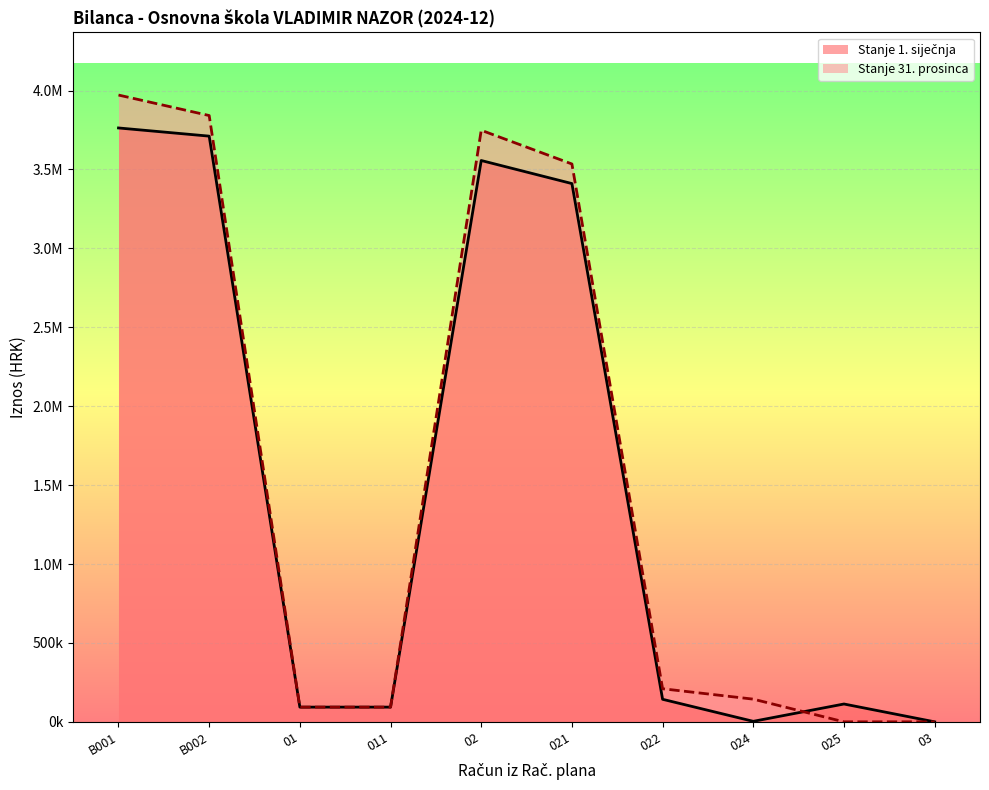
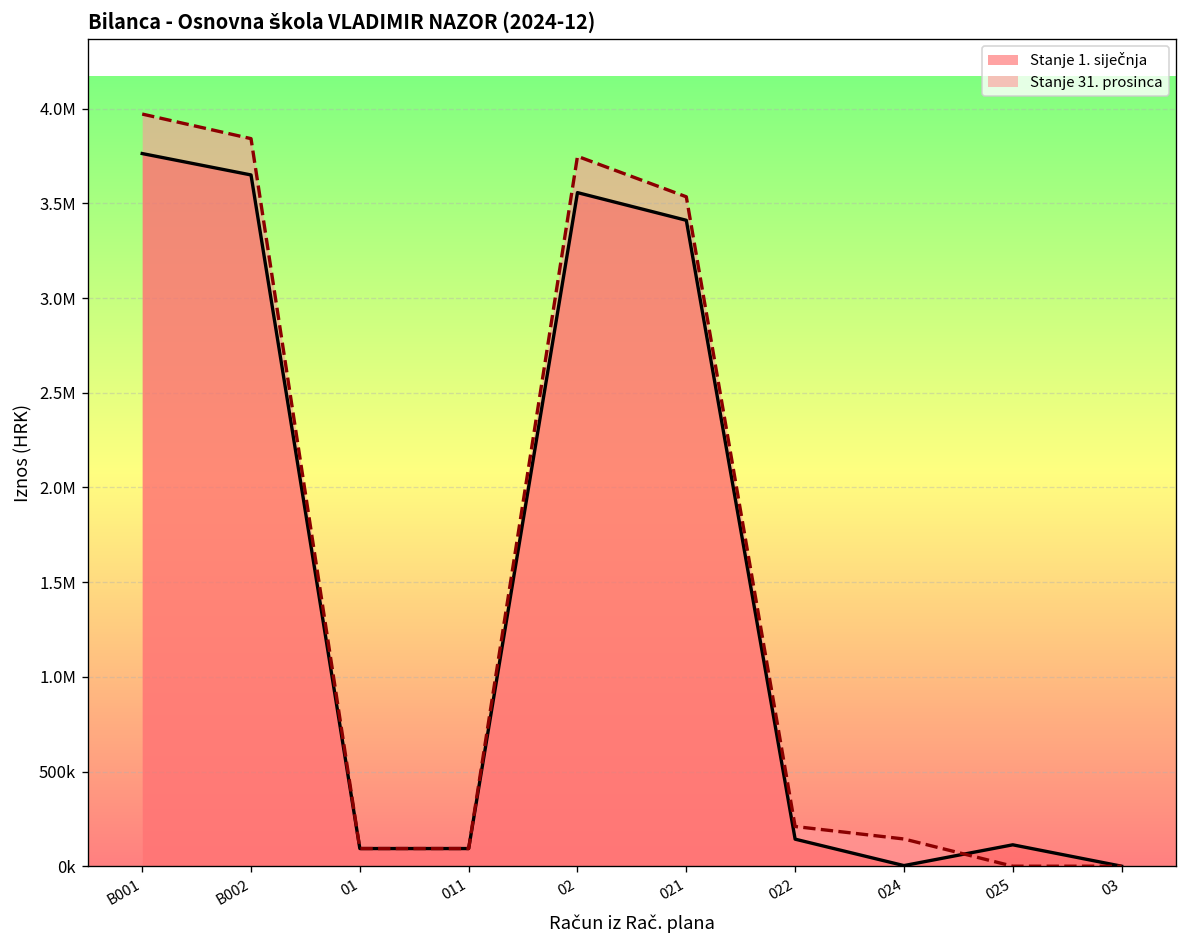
  {
    "Stanje 1. siječnja": {
      "B001": 3760000,
-     "B002": 3710000,
+     "B002": 3650000,
      "02": 3560000,
      "021": 3410000,
      "022": 140000,
      "024": 0,
      "025": 110000
    },
    "Stanje 31. prosinca": {
      "B001": 3970000,
      "B002": 3840000,
      "02": 3750000,
      "021": 3530000,
      "022": 210000,
      "024": 140000,
      "025": 0
    }
  }
